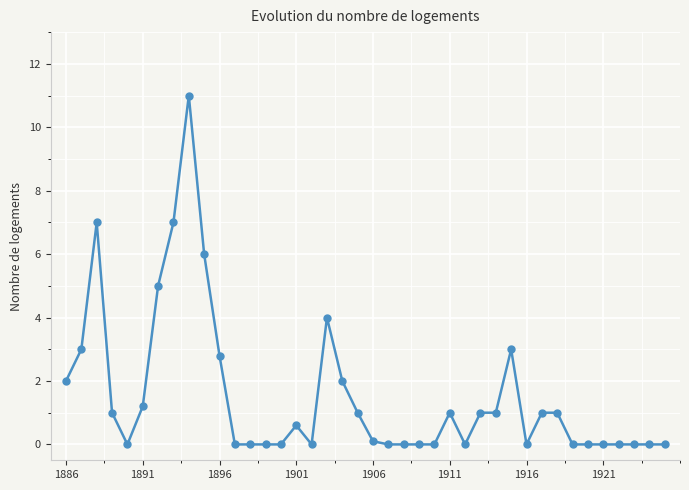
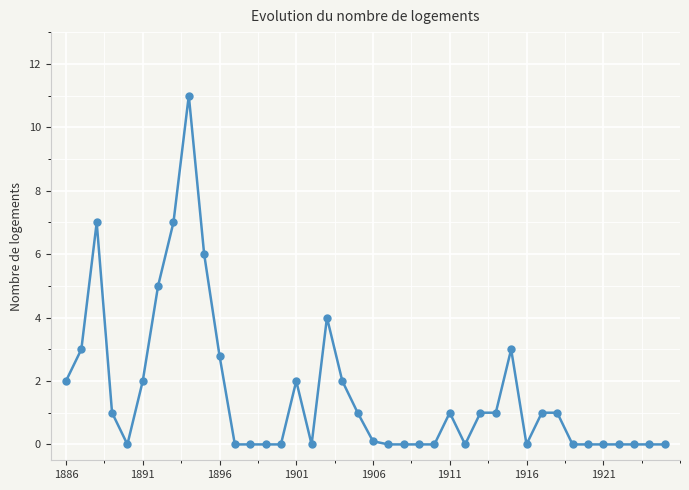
  {
    "1886": 2.0,
-   "1891": 1.2,
+   "1891": 2.0,
    "1896": 2.8,
-   "1901": 0.6,
+   "1901": 2.0,
    "1906": 0.1,
    "1911": 1.0,
    "1916": 0.0,
    "1921": 0.0
  }
